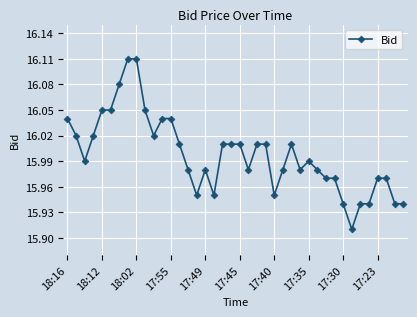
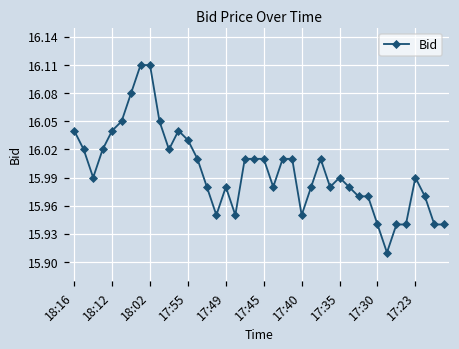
  {
    "18:16": 16.04,
-   "18:12": 16.05,
+   "18:12": 16.04,
    "18:02": 16.11,
-   "17:55": 16.04,
+   "17:55": 16.03,
    "17:49": 15.98,
    "17:45": 16.01,
    "17:40": 15.95,
    "17:35": 15.99,
    "17:30": 15.94,
-   "17:23": 15.97
+   "17:23": 15.99
  }
